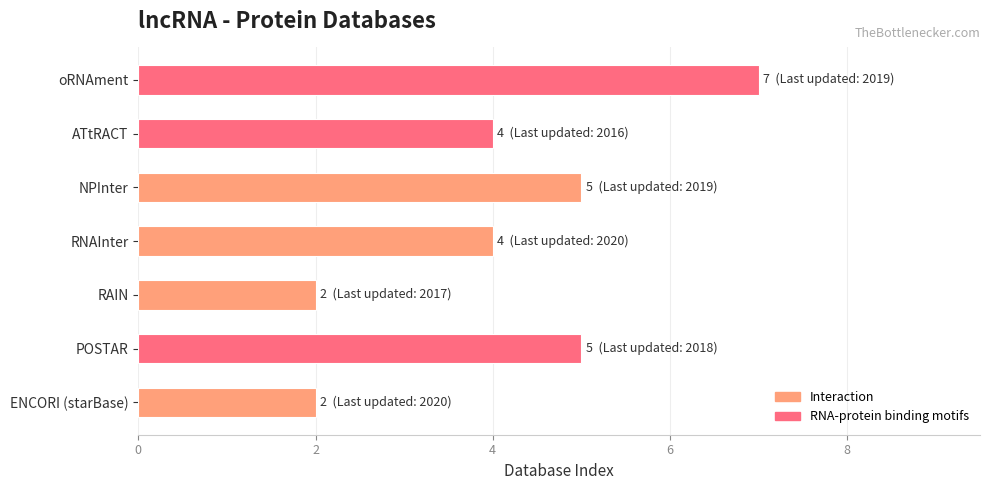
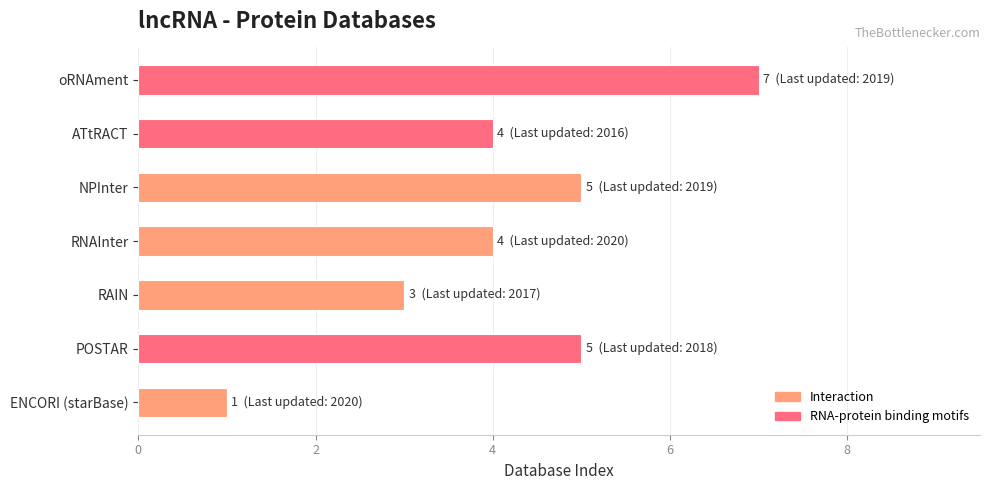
  {
    "oRNAment": 7,
    "ATtRACT": 4,
    "NPInter": 5,
    "RNAInter": 4,
-   "RAIN": 2,
+   "RAIN": 3,
    "POSTAR": 5,
-   "ENCORI (starBase)": 2
+   "ENCORI (starBase)": 1
  }
